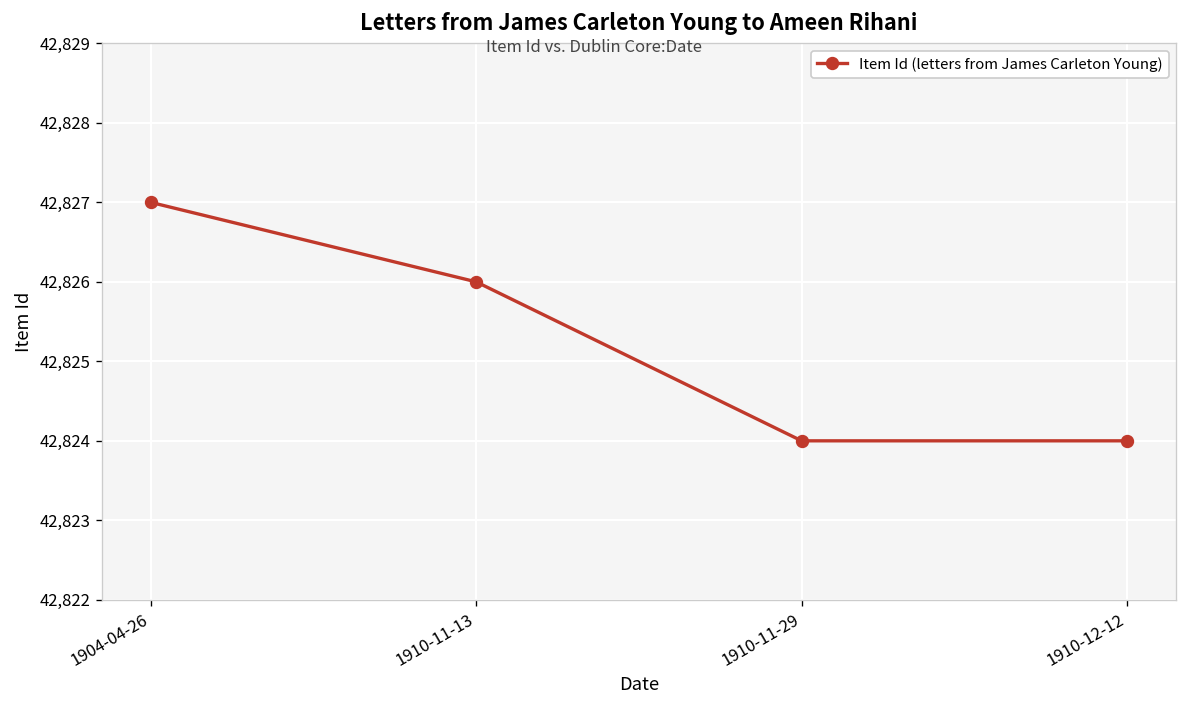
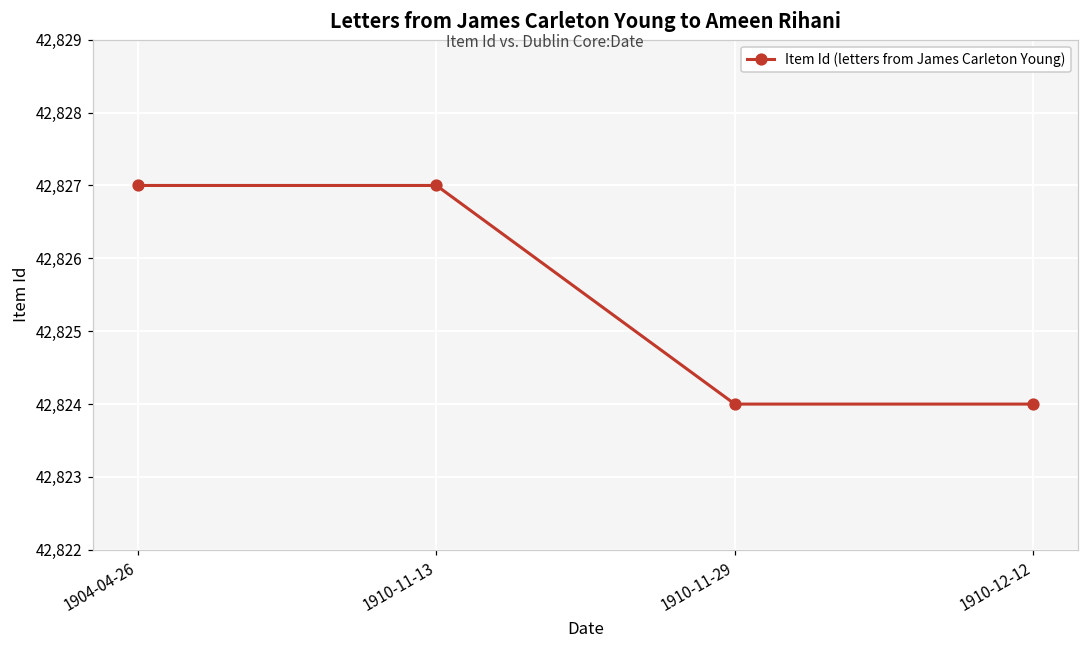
  {
    "1904-04-26": "42,827",
-   "1910-11-13": "42,826",
+   "1910-11-13": "42,827",
    "1910-11-29": "42,824",
    "1910-12-12": "42,824"
  }
